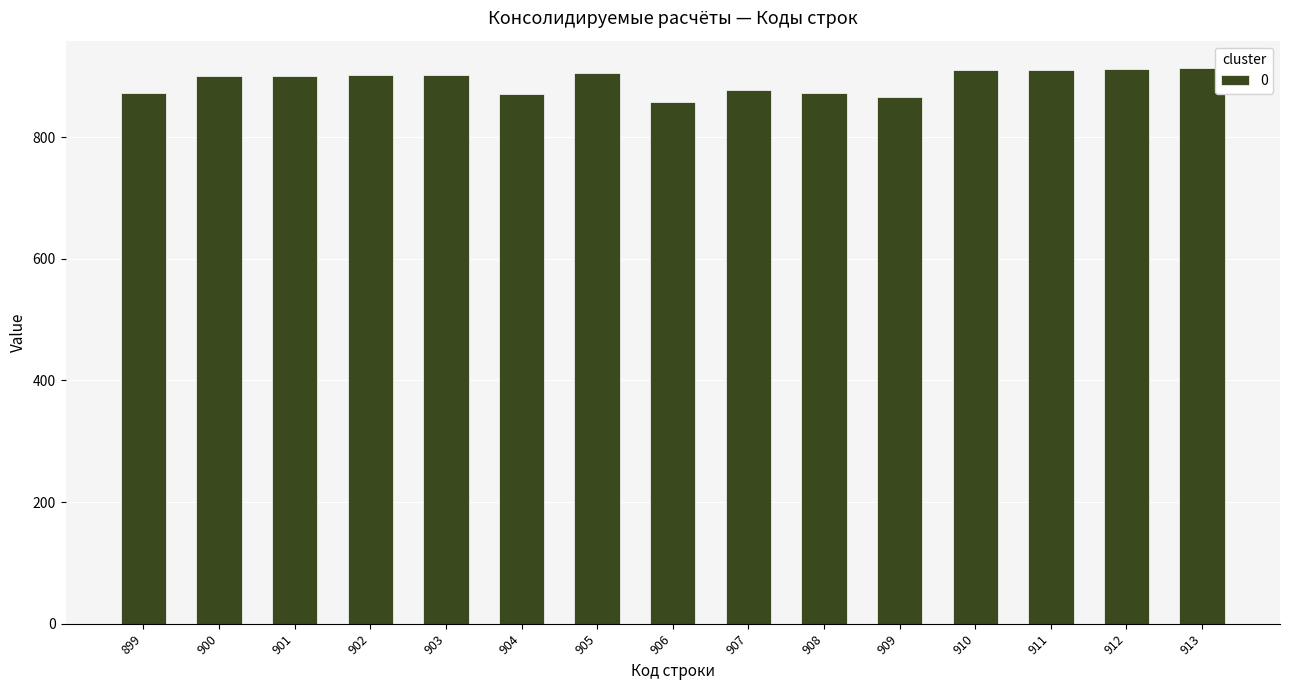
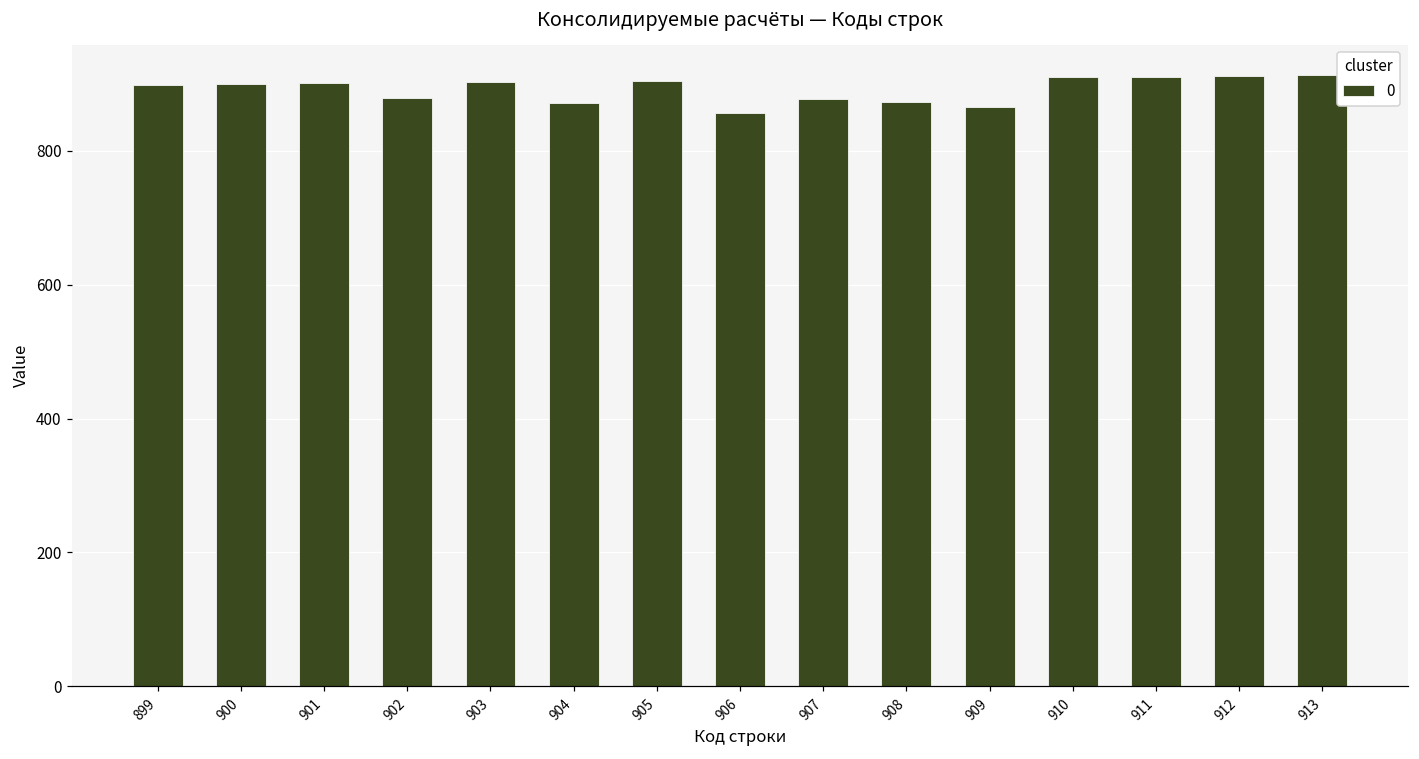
  {
-   "899": 870,
+   "899": 900,
    "900": 900,
    "901": 900,
-   "902": 900,
+   "902": 880,
    "903": 900,
    "904": 870,
    "905": 910,
    "906": 860,
    "907": 880,
    "908": 870,
    "909": 870,
    "910": 910,
    "911": 910,
    "912": 910,
    "913": 910
  }
